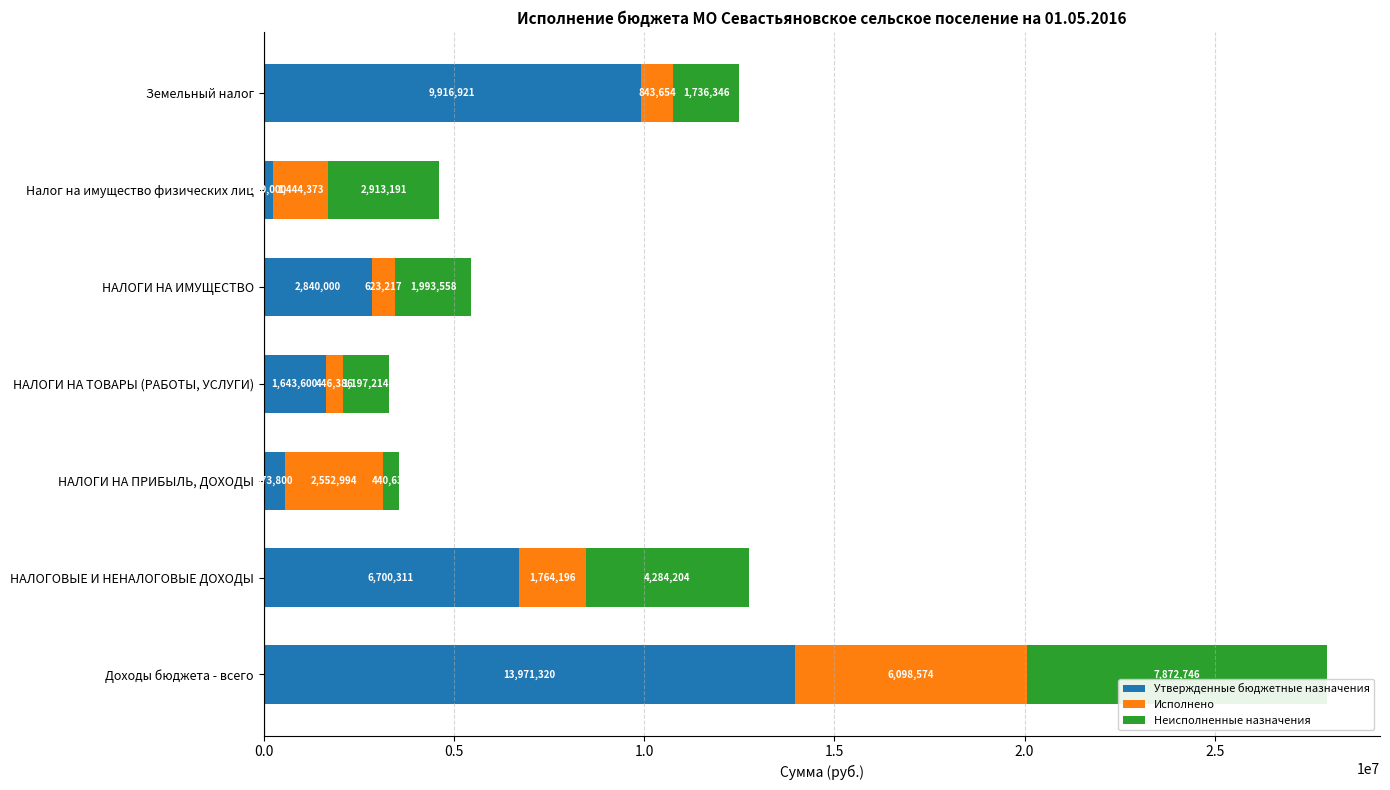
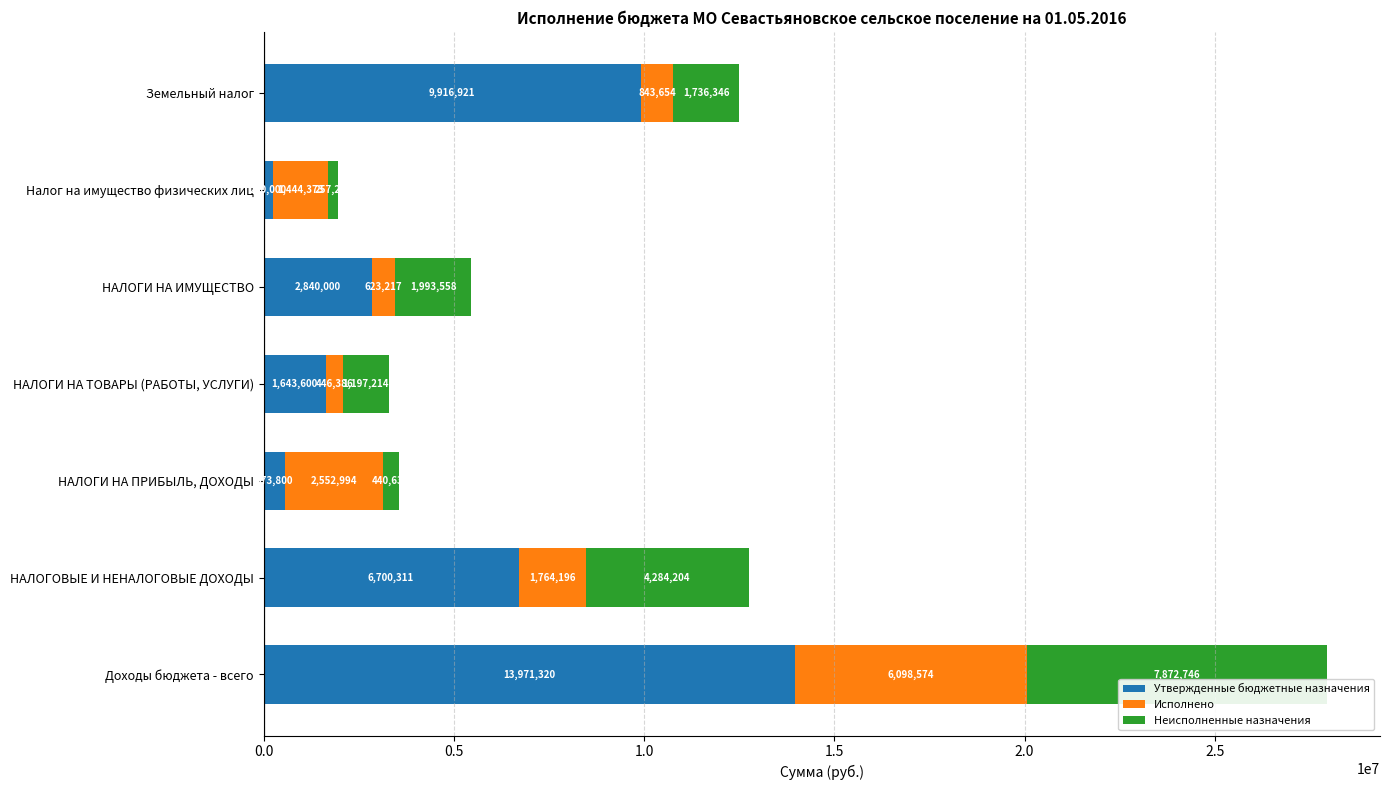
  {
    "Утвержденные бюджетные назначения": {
      "Земельный налог": "9,916,921",
      "НАЛОГИ НА ИМУЩЕСТВО": "2,840,000",
      "НАЛОГИ НА ТОВАРЫ (РАБОТЫ, УСЛУГИ)": "1,643,600",
      "НАЛОГИ НА ПРИБЫЛЬ, ДОХОДЫ": "573,800",
      "НАЛОГОВЫЕ И НЕНАЛОГОВЫЕ ДОХОДЫ": "6,700,311",
      "Доходы бюджета - всего": "13,971,320"
    },
    "Исполнено": {
      "Земельный налог": "843,654",
      "НАЛОГИ НА ИМУЩЕСТВО": "623,217",
      "НАЛОГИ НА ПРИБЫЛЬ, ДОХОДЫ": "2,552,994",
      "НАЛОГОВЫЕ И НЕНАЛОГОВЫЕ ДОХОДЫ": "1,764,196",
      "Доходы бюджета - всего": "6,098,574"
    },
    "Неисполненные назначения": {
      "Земельный налог": "1,736,346",
-     "Налог на имущество физических лиц": "2,913,191",
+     "Налог на имущество физических лиц": "257,212",
      "НАЛОГИ НА ИМУЩЕСТВО": "1,993,558",
      "НАЛОГИ НА ПРИБЫЛЬ, ДОХОДЫ": "440,633",
      "НАЛОГОВЫЕ И НЕНАЛОГОВЫЕ ДОХОДЫ": "4,284,204"
    }
  }
